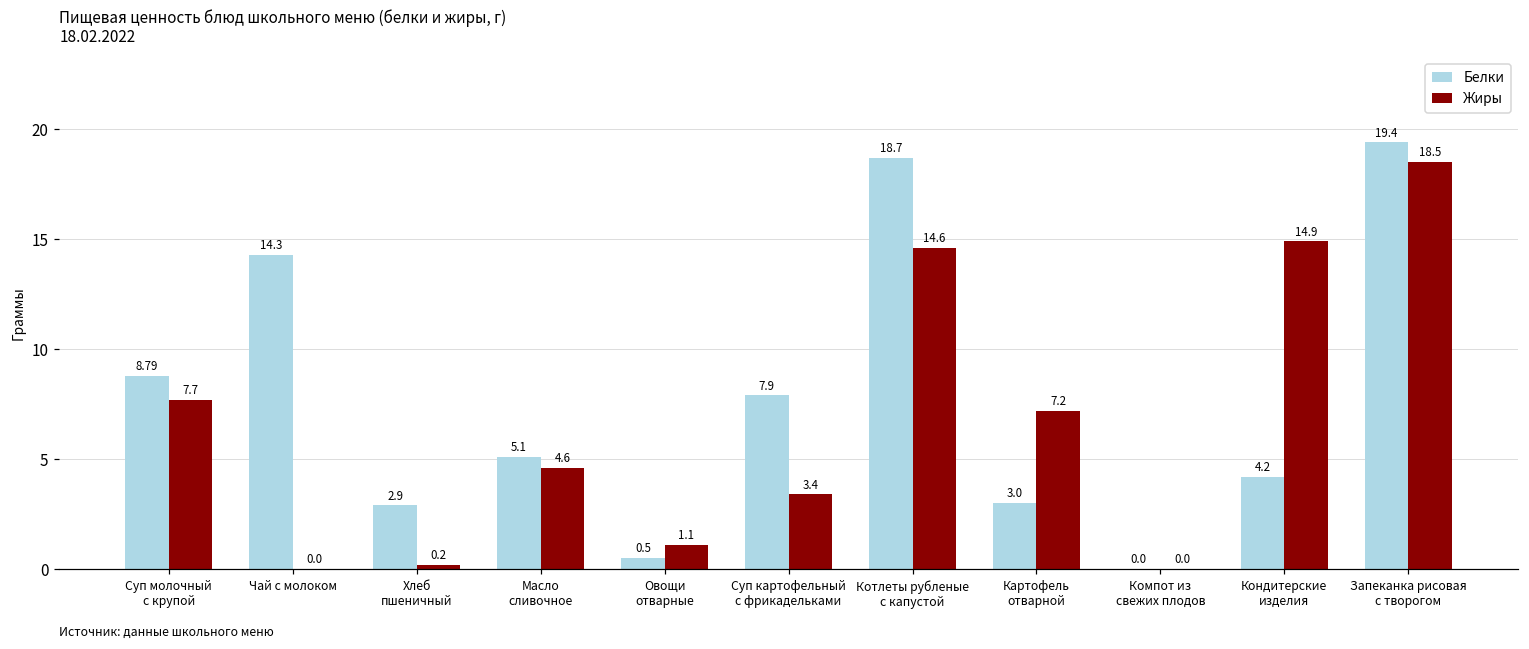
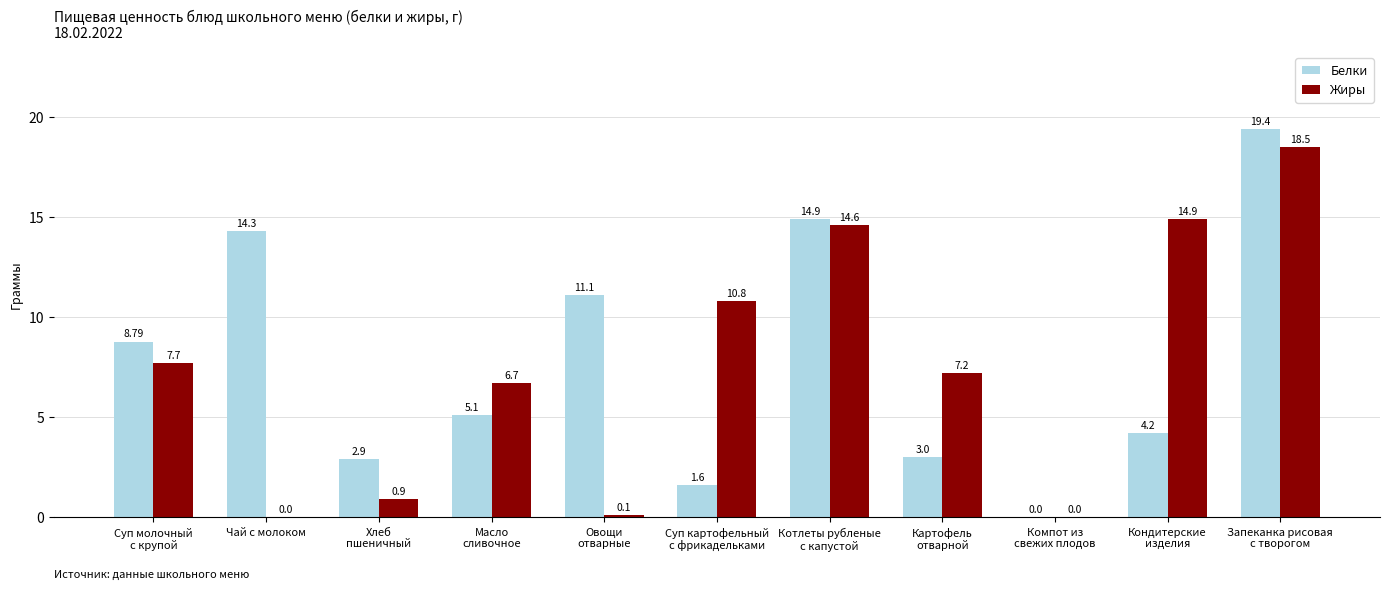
  {
    "Белки": {
      "Суп молочный с крупой": 8.79,
      "Чай с молоком": 14.3,
      "Хлеб пшеничный": 2.9,
      "Масло сливочное": 5.1,
-     "Овощи отварные": 0.5,
-     "Суп картофельный с фрикадельками": 7.9,
-     "Котлеты рубленые с капустой": 18.7,
+     "Овощи отварные": 11.1,
+     "Суп картофельный с фрикадельками": 1.6,
+     "Котлеты рубленые с капустой": 14.9,
      "Картофель отварной": 3.0,
      "Компот из свежих плодов": 0.0,
      "Кондитерские изделия": 4.2,
      "Запеканка рисовая с творогом": 19.4
    },
    "Жиры": {
      "Суп молочный с крупой": 7.7,
      "Чай с молоком": 0.0,
-     "Хлеб пшеничный": 0.2,
-     "Масло сливочное": 4.6,
-     "Овощи отварные": 1.1,
-     "Суп картофельный с фрикадельками": 3.4,
+     "Хлеб пшеничный": 0.9,
+     "Масло сливочное": 6.7,
+     "Овощи отварные": 0.1,
+     "Суп картофельный с фрикадельками": 10.8,
      "Котлеты рубленые с капустой": 14.6,
      "Картофель отварной": 7.2,
      "Компот из свежих плодов": 0.0,
      "Кондитерские изделия": 14.9,
      "Запеканка рисовая с творогом": 18.5
    }
  }
